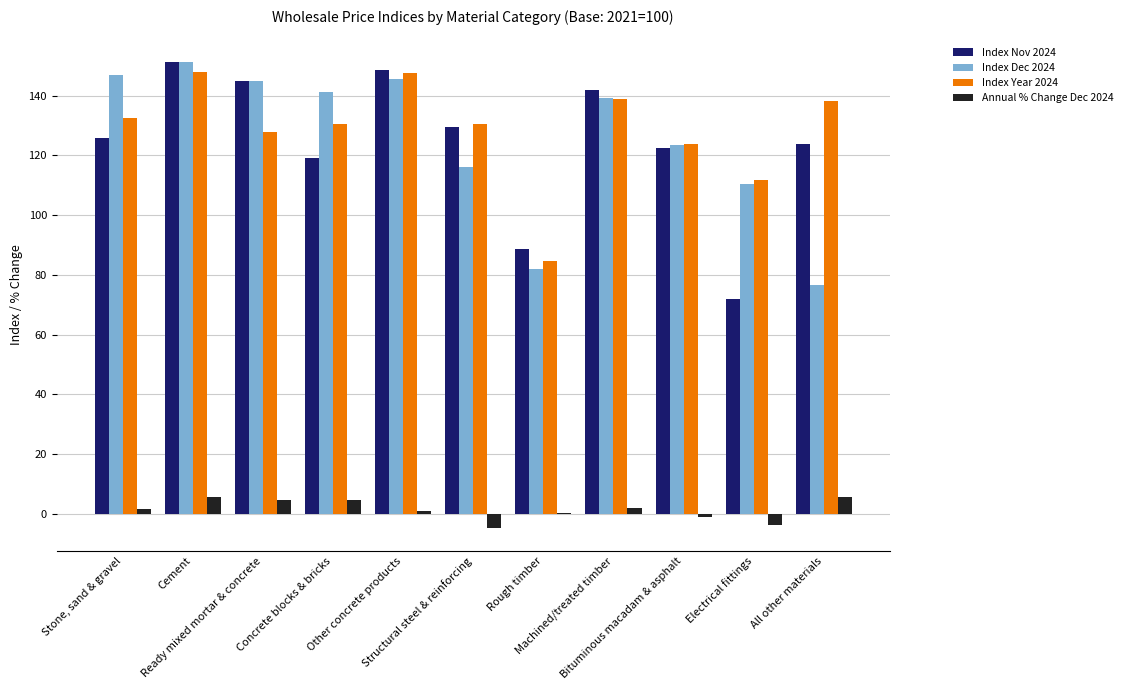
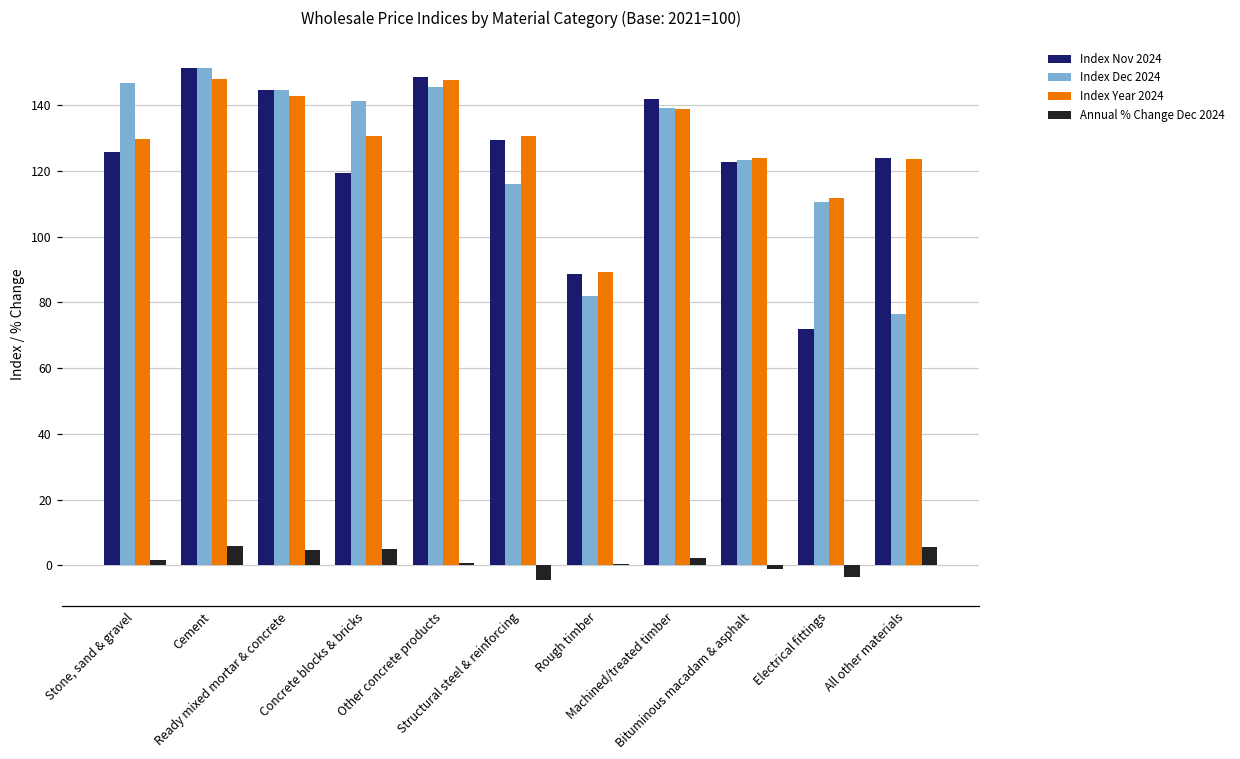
  {
    "Index Nov 2024": {
      "Stone, sand & gravel": 126,
      "Cement": 151,
      "Ready mixed mortar & concrete": 145,
      "Concrete blocks & bricks": 119,
      "Other concrete products": 149,
      "Structural steel & reinforcing": 130,
      "Rough timber": 89,
      "Machined/treated timber": 142,
      "Bituminous macadam & asphalt": 123,
      "Electrical fittings": 72,
      "All other materials": 124
    },
    "Index Dec 2024": {
      "Stone, sand & gravel": 147,
      "Cement": 151,
      "Ready mixed mortar & concrete": 145,
      "Concrete blocks & bricks": 141,
      "Other concrete products": 146,
      "Structural steel & reinforcing": 116,
      "Rough timber": 82,
      "Machined/treated timber": 139,
      "Bituminous macadam & asphalt": 123,
      "Electrical fittings": 111,
      "All other materials": 77
    },
    "Index Year 2024": {
-     "Stone, sand & gravel": 133,
+     "Stone, sand & gravel": 130,
      "Cement": 148,
-     "Ready mixed mortar & concrete": 128,
+     "Ready mixed mortar & concrete": 143,
      "Concrete blocks & bricks": 131,
      "Other concrete products": 148,
      "Structural steel & reinforcing": 131,
-     "Rough timber": 85,
+     "Rough timber": 89,
      "Machined/treated timber": 139,
      "Bituminous macadam & asphalt": 124,
      "Electrical fittings": 112,
-     "All other materials": 138
+     "All other materials": 124
    },
    "Annual % Change Dec 2024": {
      "Stone, sand & gravel": 2,
      "Cement": 6,
      "Ready mixed mortar & concrete": 5,
      "Concrete blocks & bricks": 5,
      "Structural steel & reinforcing": -5,
      "Machined/treated timber": 2,
      "Bituminous macadam & asphalt": -1,
      "Electrical fittings": -4,
      "All other materials": 6
    }
  }
